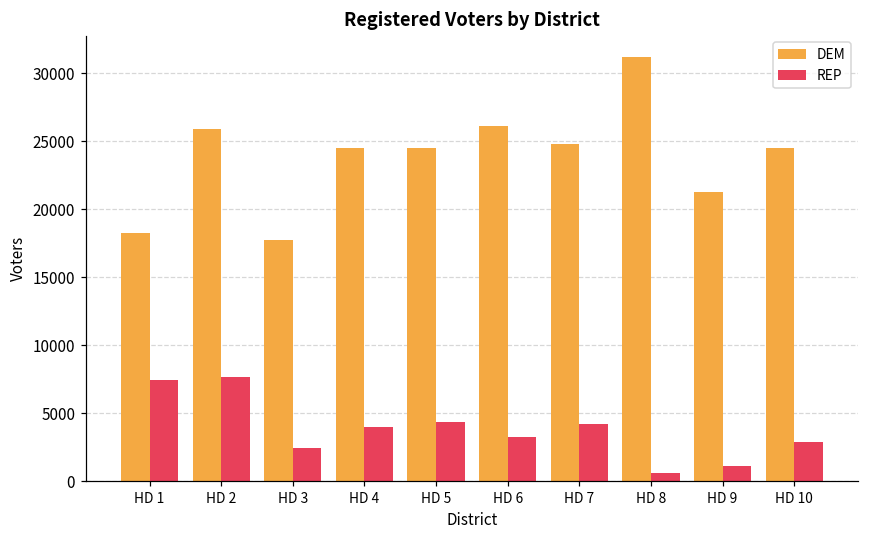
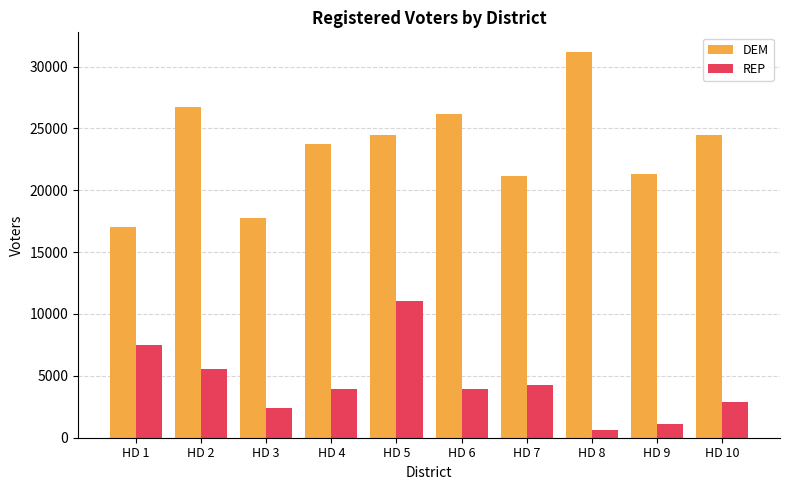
  {
    "DEM": {
-     "HD 1": 18200,
-     "HD 2": 25900,
+     "HD 1": 17000,
+     "HD 2": 26700,
      "HD 3": 17700,
-     "HD 4": 24500,
+     "HD 4": 23700,
      "HD 5": 24500,
      "HD 6": 26100,
-     "HD 7": 24800,
+     "HD 7": 21100,
      "HD 8": 31200,
      "HD 9": 21300,
      "HD 10": 24500
    },
    "REP": {
      "HD 1": 7500,
-     "HD 2": 7700,
+     "HD 2": 5500,
      "HD 3": 2400,
      "HD 4": 4000,
-     "HD 5": 4400,
-     "HD 6": 3200,
+     "HD 5": 11100,
+     "HD 6": 3900,
      "HD 7": 4200,
      "HD 8": 600,
      "HD 9": 1100,
      "HD 10": 2900
    }
  }
